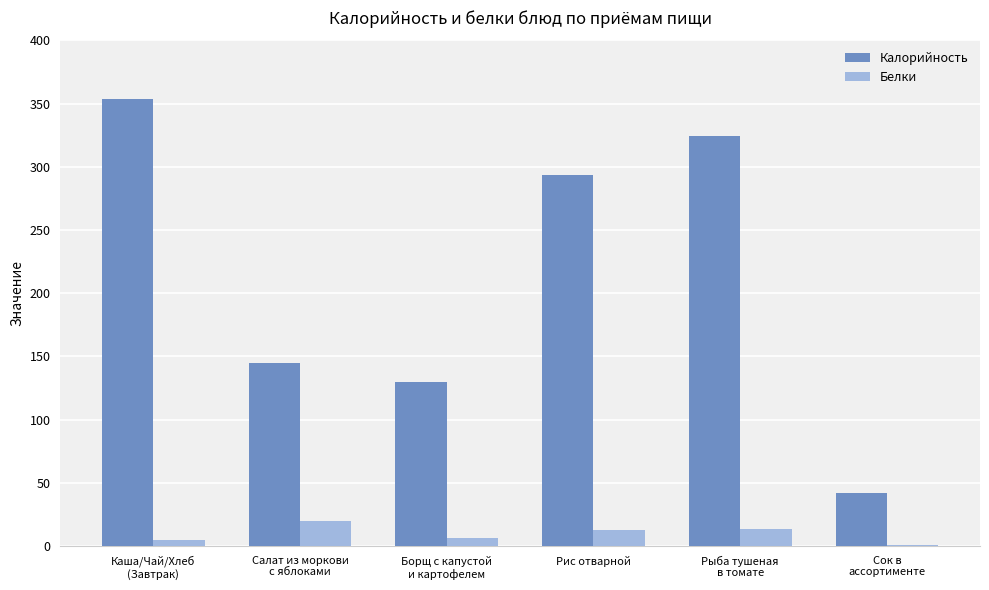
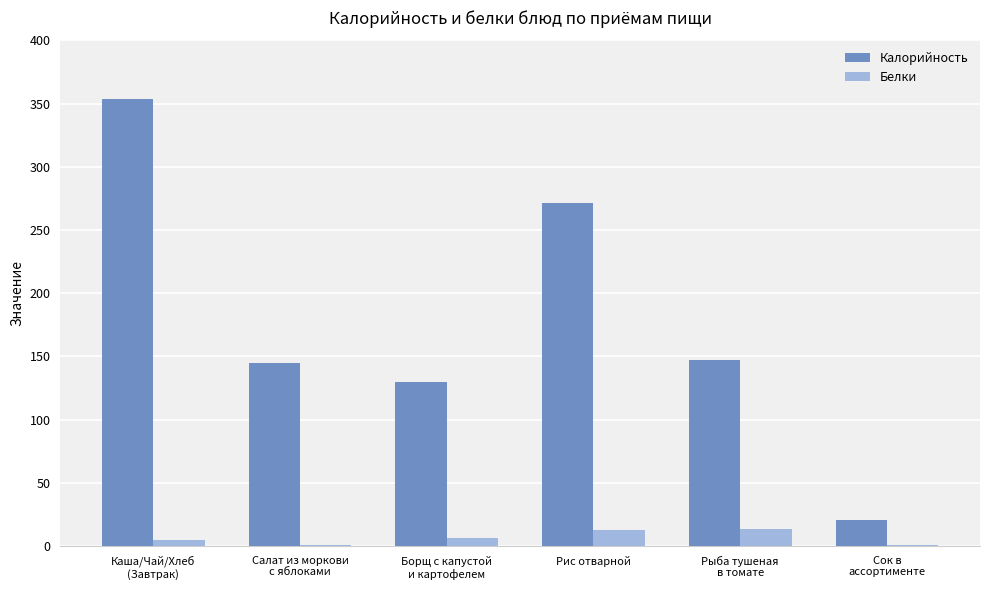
  {
    "Калорийность": {
      "Каша/Чай/Хлеб (Завтрак)": 354,
      "Салат из моркови с яблоками": 145,
      "Борщ с капустой и картофелем": 130,
-     "Рис отварной": 294,
-     "Рыба тушеная в томате": 324,
-     "Сок в ассортименте": 42
+     "Рис отварной": 271,
+     "Рыба тушеная в томате": 147,
+     "Сок в ассортименте": 21
    },
    "Белки": {
      "Каша/Чай/Хлеб (Завтрак)": 5,
-     "Салат из моркови с яблоками": 20,
+     "Салат из моркови с яблоками": 1,
      "Борщ с капустой и картофелем": 6,
      "Рис отварной": 13,
      "Рыба тушеная в томате": 14
    }
  }
